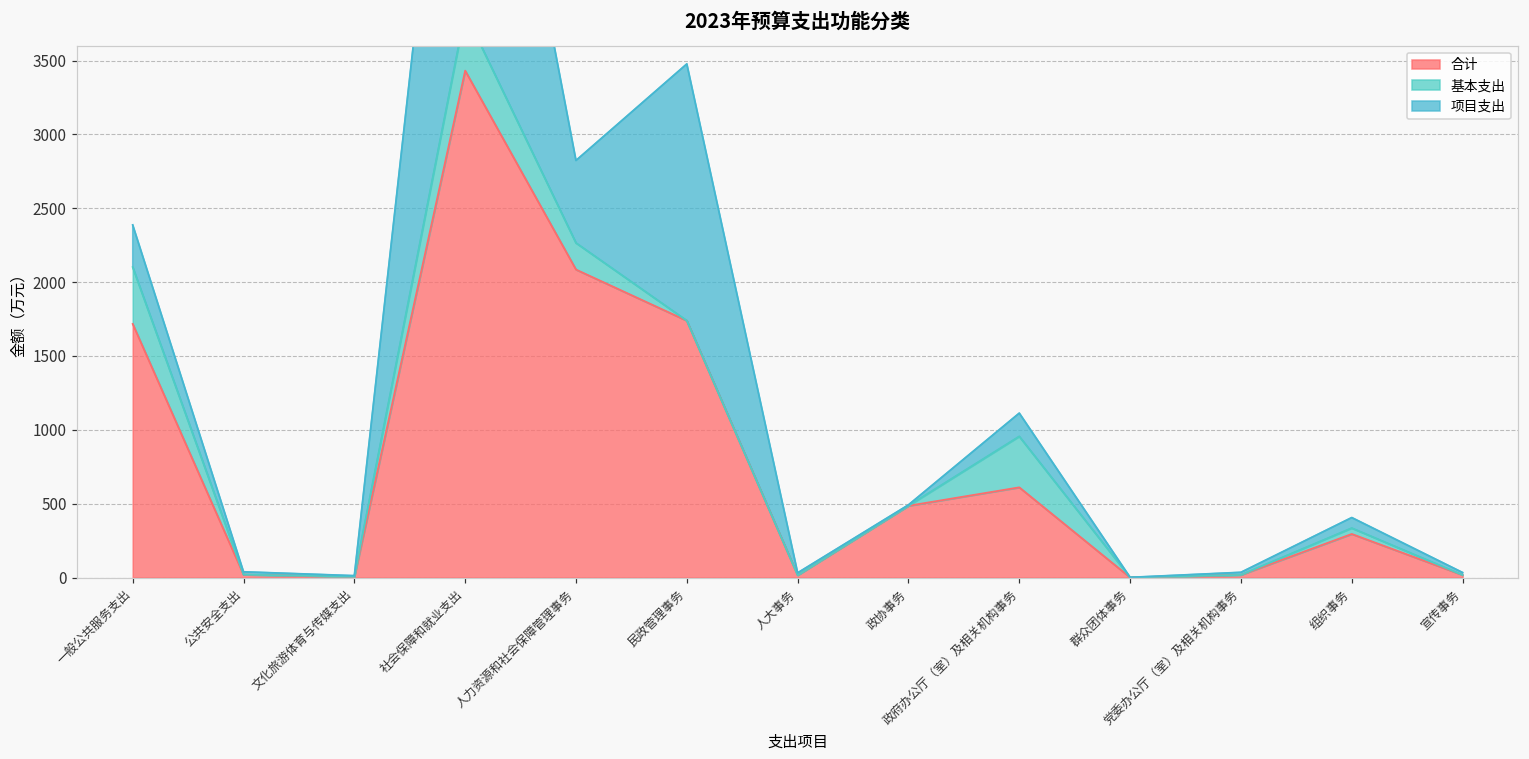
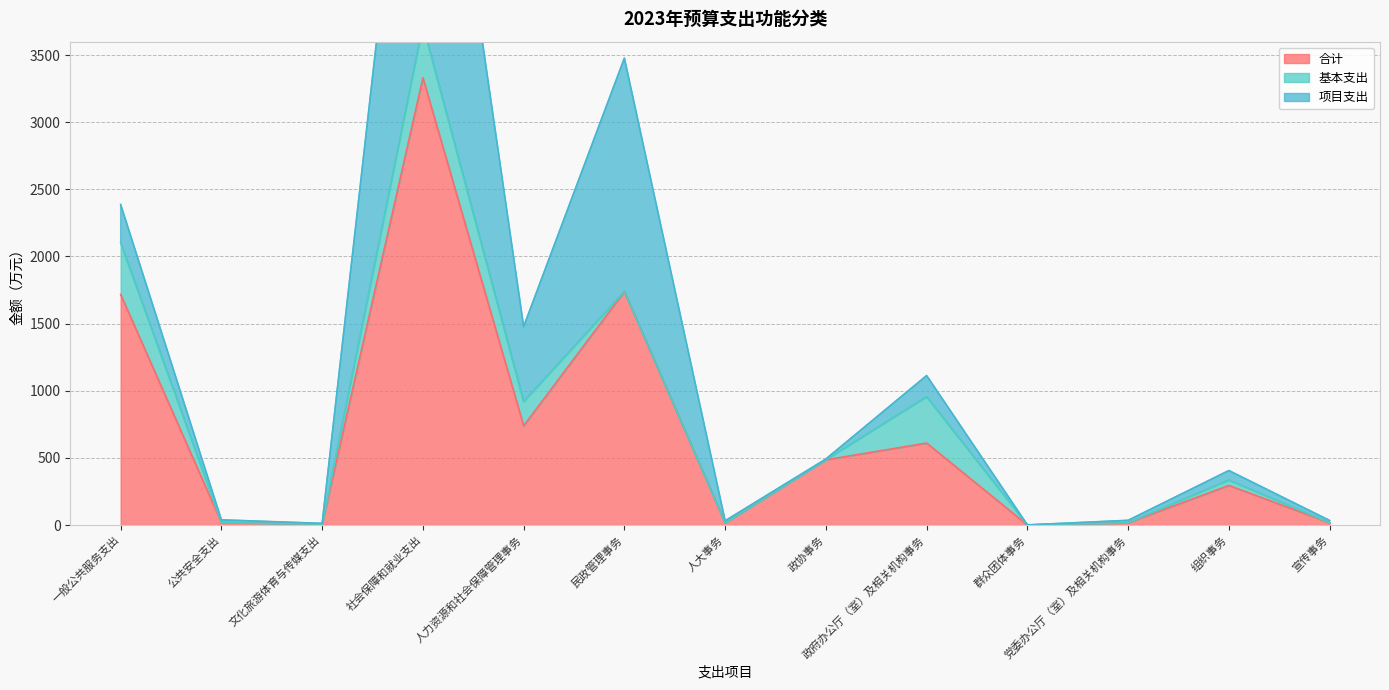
  {
    "合计": {
      "一般公共服务支出": 1720,
-     "社会保障和就业支出": 3430,
-     "人力资源和社会保障管理事务": 2090,
+     "社会保障和就业支出": 3330,
+     "人力资源和社会保障管理事务": 740,
      "政府办公厅（室）及相关机构事务": 610,
      "组织事务": 290
    }
  }
